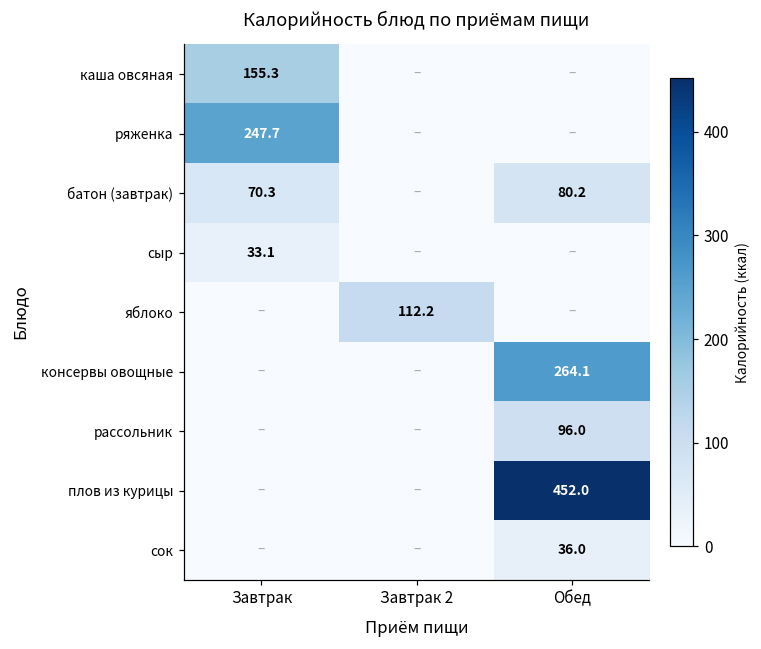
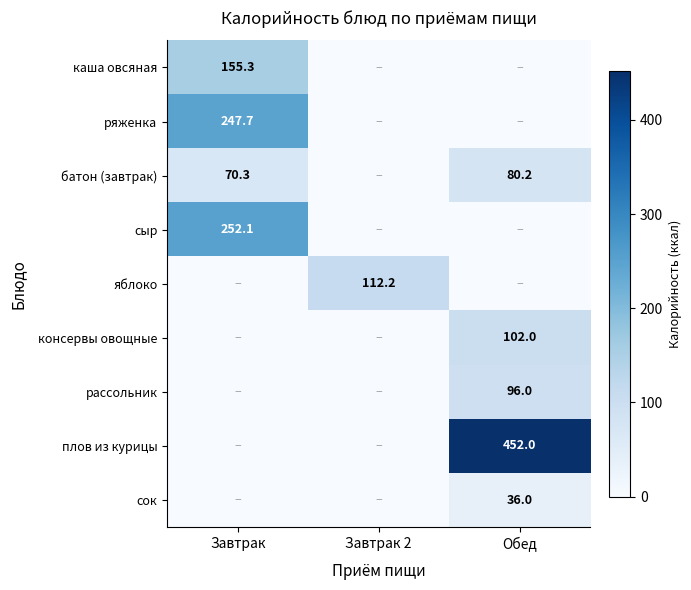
  {
    "каша овсяная": {
      "Завтрак": 155.3
    },
    "ряженка": {
      "Завтрак": 247.7
    },
    "батон (завтрак)": {
      "Завтрак": 70.3,
      "Обед": 80.2
    },
    "сыр": {
-     "Завтрак": 33.1
+     "Завтрак": 252.1
    },
    "яблоко": {
      "Завтрак 2": 112.2
    },
    "консервы овощные": {
-     "Обед": 264.1
+     "Обед": 102.0
    },
    "рассольник": {
      "Обед": 96.0
    },
    "плов из курицы": {
      "Обед": 452.0
    },
    "сок": {
      "Обед": 36.0
    }
  }
